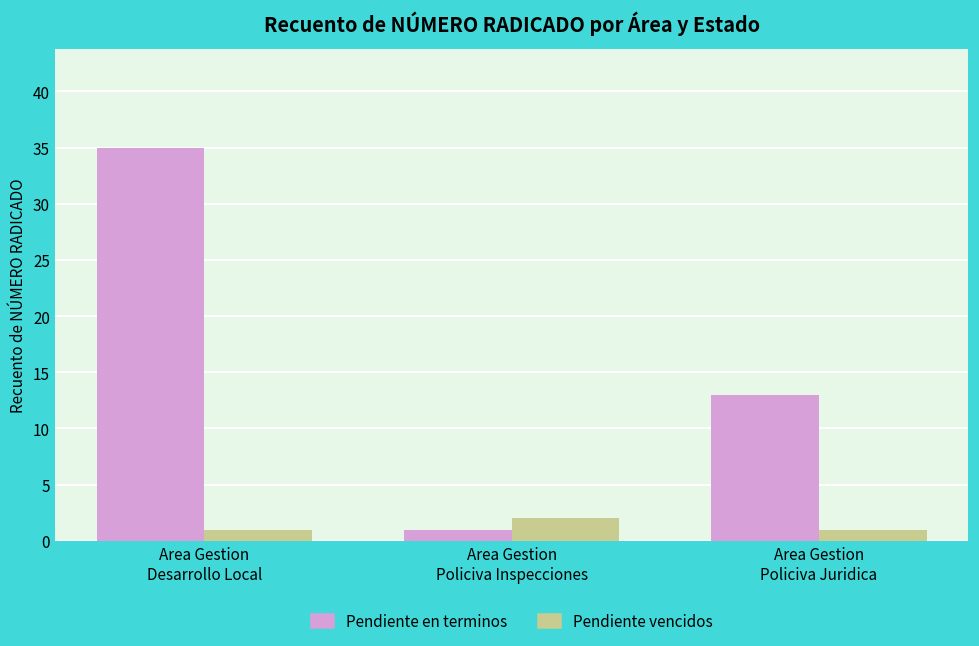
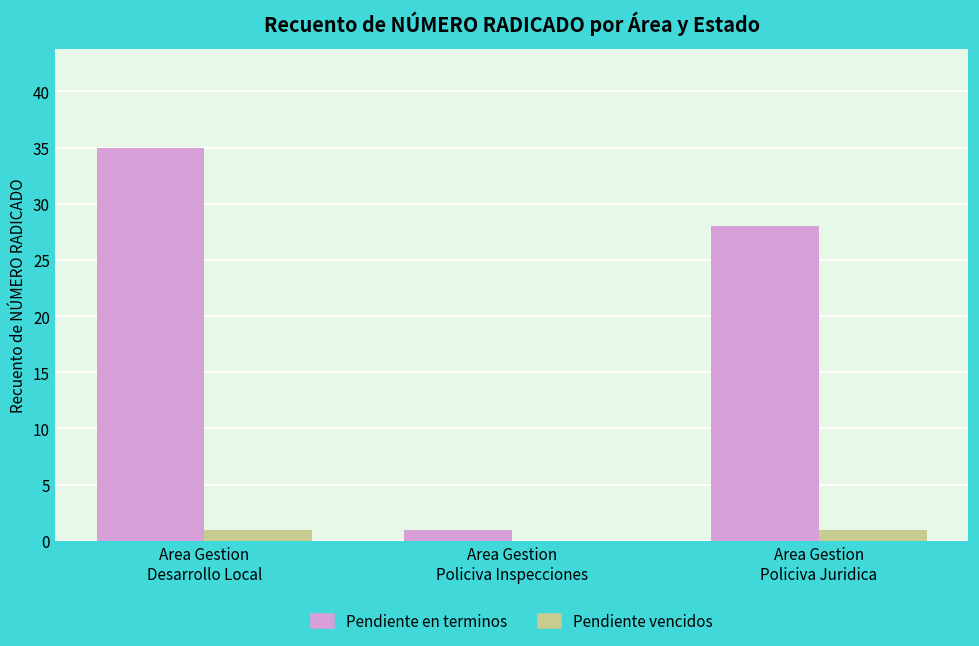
  {
    "Pendiente en terminos": {
      "Area Gestion Desarrollo Local": 35,
      "Area Gestion Policiva Inspecciones": 1,
-     "Area Gestion Policiva Juridica": 13
+     "Area Gestion Policiva Juridica": 28
    },
    "Pendiente vencidos": {
      "Area Gestion Desarrollo Local": 1,
-     "Area Gestion Policiva Inspecciones": 2,
+     "Area Gestion Policiva Inspecciones": 0,
      "Area Gestion Policiva Juridica": 1
    }
  }
